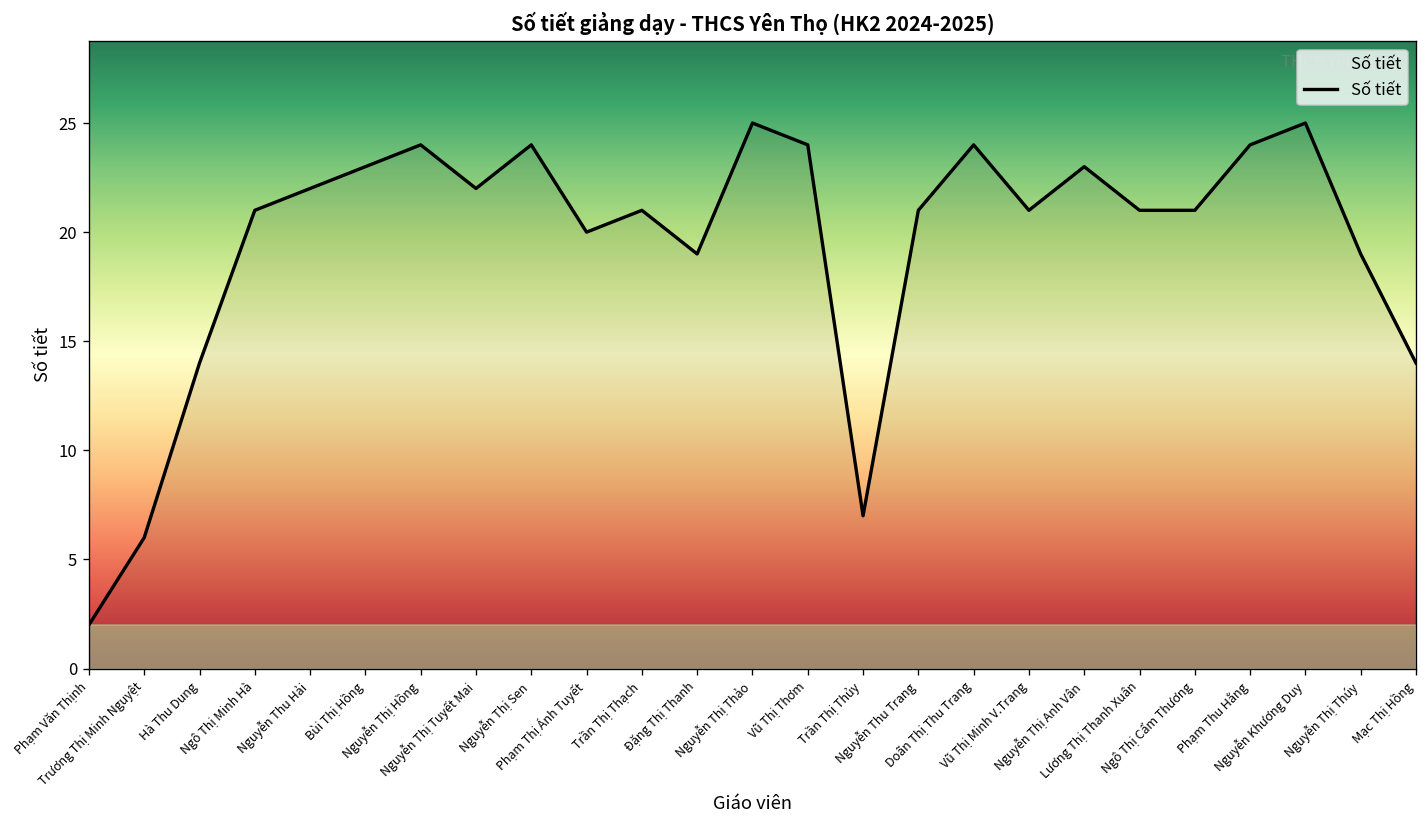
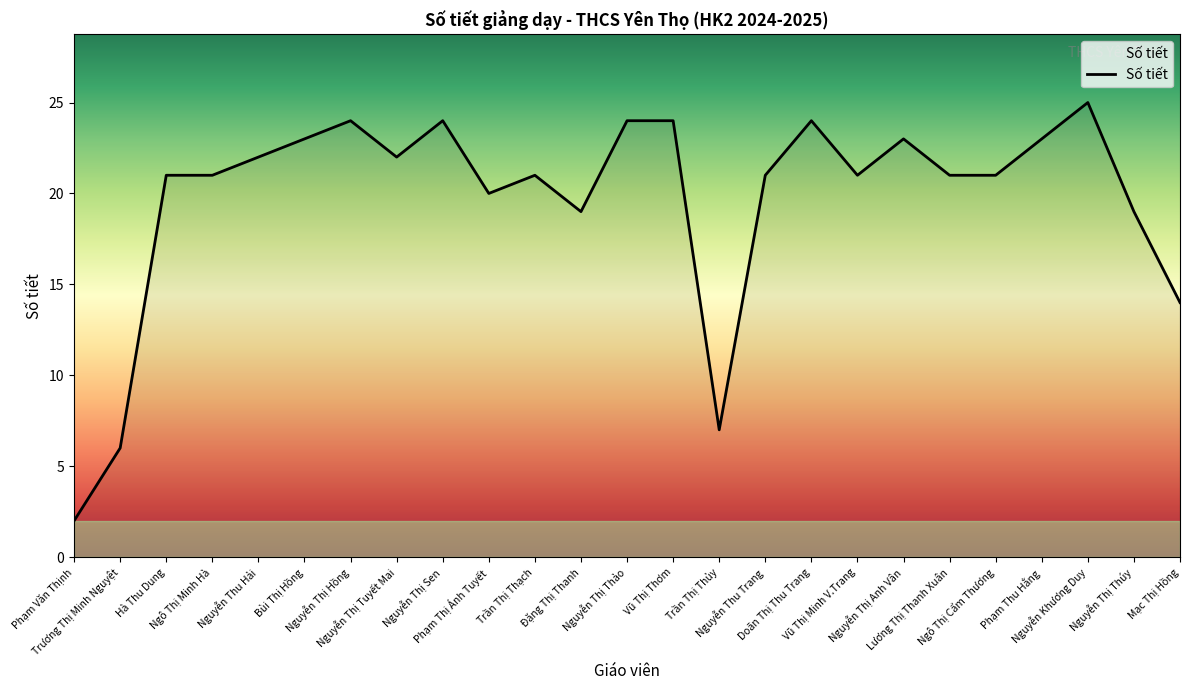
  {
    "Trương Thị Minh Nguyệt": 6,
-   "Hà Thu Dung": 14,
+   "Hà Thu Dung": 21,
    "Ngô Thị Minh Hà": 21,
    "Nguyễn Thu Hải": 22,
    "Bùi Thị Hồng": 23,
    "Nguyễn Thị Hồng": 24,
    "Nguyễn Thị Tuyết Mai": 22,
    "Nguyễn Thị Sen": 24,
    "Phạm Thị Ánh Tuyết": 20,
    "Trần Thị Thạch": 21,
    "Đặng Thị Thanh": 19,
-   "Nguyễn Thị Thảo": 25,
+   "Nguyễn Thị Thảo": 24,
    "Vũ Thị Thơm": 24,
    "Trần Thị Thủy": 7,
    "Nguyễn Thu Trang": 21,
    "Doãn Thị Thu Trang": 24,
    "Vũ Thị Minh V.Trang": 21,
    "Nguyễn Thị Anh Vân": 23,
    "Lương Thị Thanh Xuân": 21,
    "Ngô Thị Cẩm Thương": 21,
-   "Phạm Thu Hằng": 24,
+   "Phạm Thu Hằng": 23,
    "Nguyễn Khương Duy": 25,
    "Nguyễn Thị Thúy": 19,
    "Mạc Thị Hồng": 14
  }
